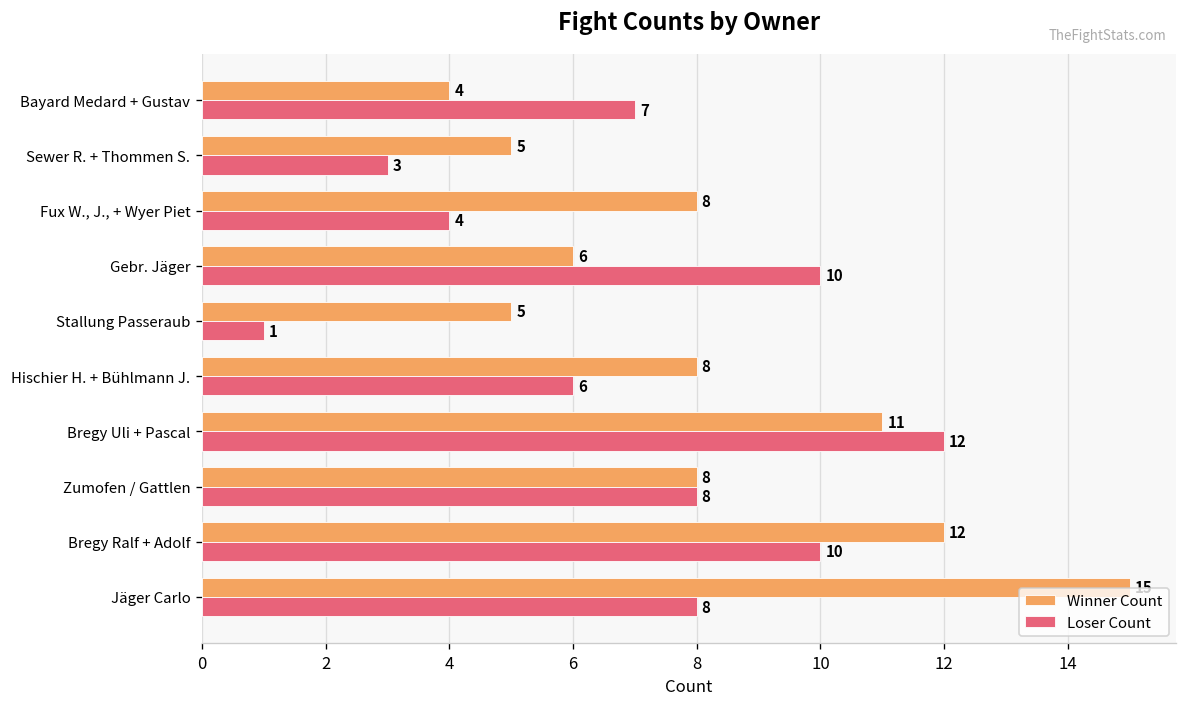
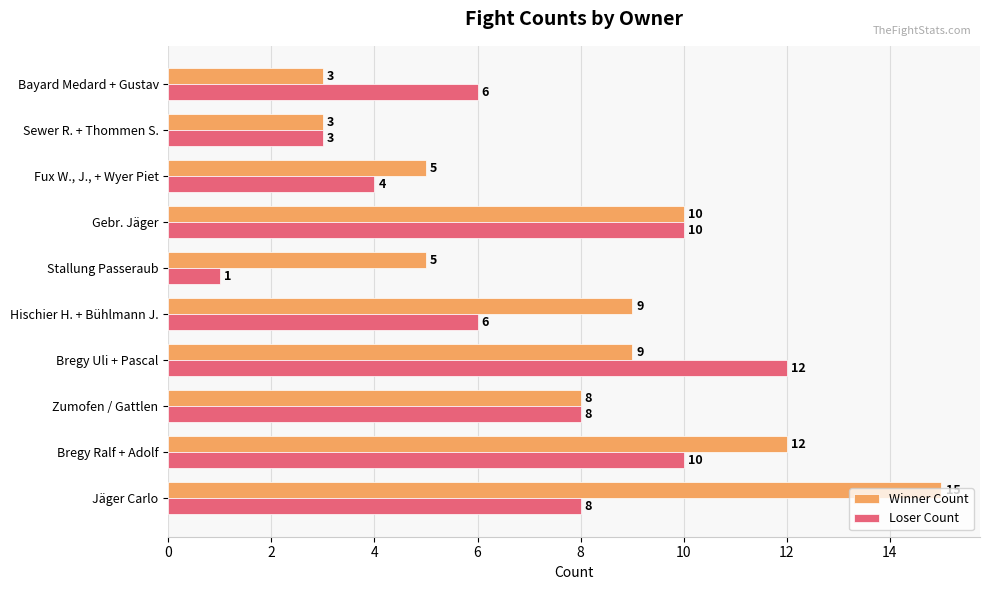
  {
    "Winner Count": {
-     "Bayard Medard + Gustav": 4,
-     "Sewer R. + Thommen S.": 5,
-     "Fux W., J., + Wyer Piet": 8,
-     "Gebr. Jäger": 6,
+     "Bayard Medard + Gustav": 3,
+     "Sewer R. + Thommen S.": 3,
+     "Fux W., J., + Wyer Piet": 5,
+     "Gebr. Jäger": 10,
      "Stallung Passeraub": 5,
-     "Hischier H. + Bühlmann J.": 8,
-     "Bregy Uli + Pascal": 11,
+     "Hischier H. + Bühlmann J.": 9,
+     "Bregy Uli + Pascal": 9,
      "Zumofen / Gattlen": 8,
      "Bregy Ralf + Adolf": 12
    },
    "Loser Count": {
-     "Bayard Medard + Gustav": 7,
+     "Bayard Medard + Gustav": 6,
      "Sewer R. + Thommen S.": 3,
      "Fux W., J., + Wyer Piet": 4,
      "Gebr. Jäger": 10,
      "Stallung Passeraub": 1,
      "Hischier H. + Bühlmann J.": 6,
      "Bregy Uli + Pascal": 12,
      "Zumofen / Gattlen": 8,
      "Bregy Ralf + Adolf": 10,
      "Jäger Carlo": 8
    }
  }
